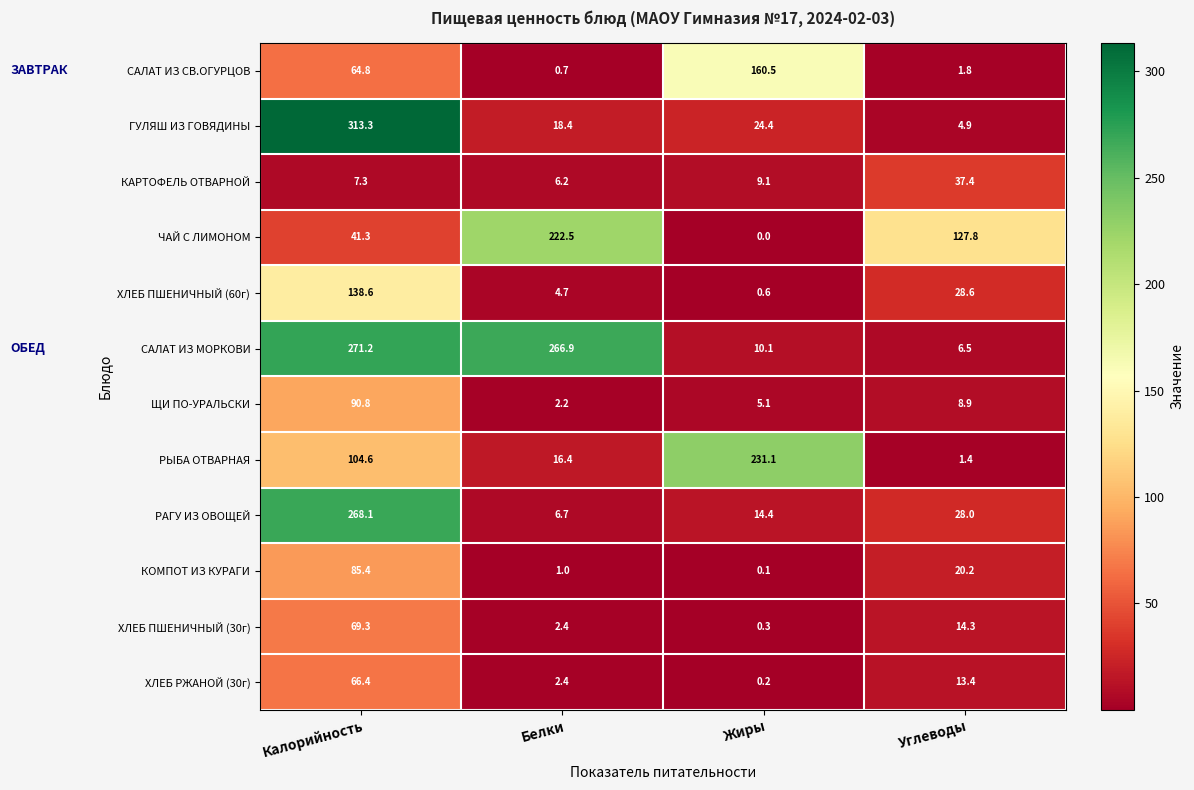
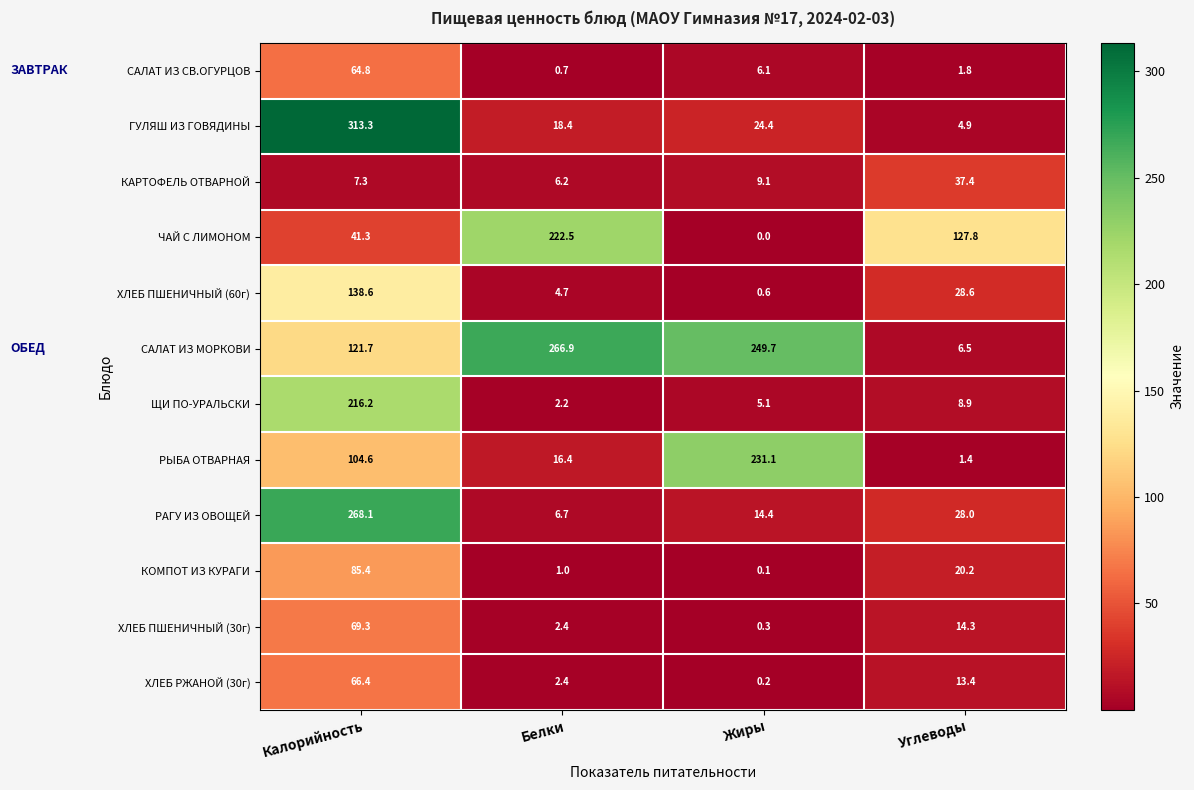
  {
    "САЛАТ ИЗ СВ.ОГУРЦОВ": {
      "Калорийность": 64.8,
      "Белки": 0.7,
-     "Жиры": 160.5,
+     "Жиры": 6.1,
      "Углеводы": 1.8
    },
    "ГУЛЯШ ИЗ ГОВЯДИНЫ": {
      "Калорийность": 313.3,
      "Белки": 18.4,
      "Жиры": 24.4,
      "Углеводы": 4.9
    },
    "КАРТОФЕЛЬ ОТВАРНОЙ": {
      "Калорийность": 7.3,
      "Белки": 6.2,
      "Жиры": 9.1,
      "Углеводы": 37.4
    },
    "ЧАЙ С ЛИМОНОМ": {
      "Калорийность": 41.3,
      "Белки": 222.5,
      "Жиры": 0.0,
      "Углеводы": 127.8
    },
    "ХЛЕБ ПШЕНИЧНЫЙ (60г)": {
      "Калорийность": 138.6,
      "Белки": 4.7,
      "Жиры": 0.6,
      "Углеводы": 28.6
    },
    "САЛАТ ИЗ МОРКОВИ": {
-     "Калорийность": 271.2,
+     "Калорийность": 121.7,
      "Белки": 266.9,
-     "Жиры": 10.1,
+     "Жиры": 249.7,
      "Углеводы": 6.5
    },
    "ЩИ ПО-УРАЛЬСКИ": {
-     "Калорийность": 90.8,
+     "Калорийность": 216.2,
      "Белки": 2.2,
      "Жиры": 5.1,
      "Углеводы": 8.9
    },
    "РЫБА ОТВАРНАЯ": {
      "Калорийность": 104.6,
      "Белки": 16.4,
      "Жиры": 231.1,
      "Углеводы": 1.4
    },
    "РАГУ ИЗ ОВОЩЕЙ": {
      "Калорийность": 268.1,
      "Белки": 6.7,
      "Жиры": 14.4,
      "Углеводы": 28.0
    },
    "КОМПОТ ИЗ КУРАГИ": {
      "Калорийность": 85.4,
      "Белки": 1.0,
      "Жиры": 0.1,
      "Углеводы": 20.2
    },
    "ХЛЕБ ПШЕНИЧНЫЙ (30г)": {
      "Калорийность": 69.3,
      "Белки": 2.4,
      "Жиры": 0.3,
      "Углеводы": 14.3
    },
    "ХЛЕБ РЖАНОЙ (30г)": {
      "Калорийность": 66.4,
      "Белки": 2.4,
      "Жиры": 0.2,
      "Углеводы": 13.4
    }
  }
